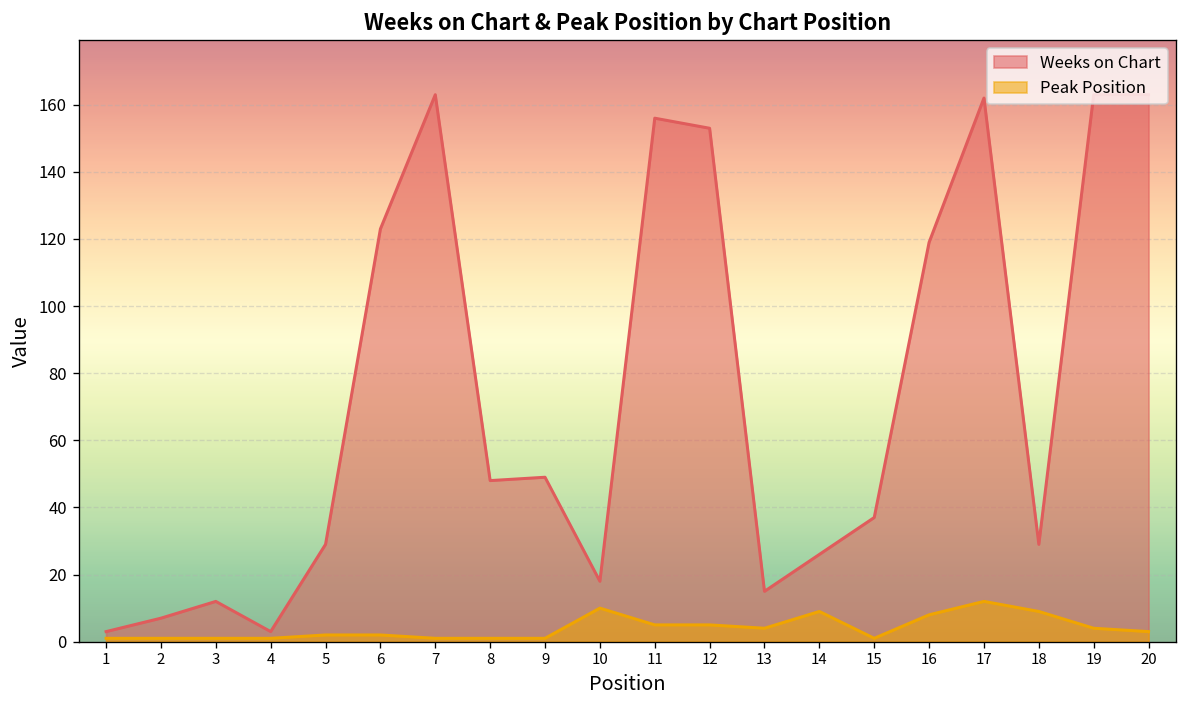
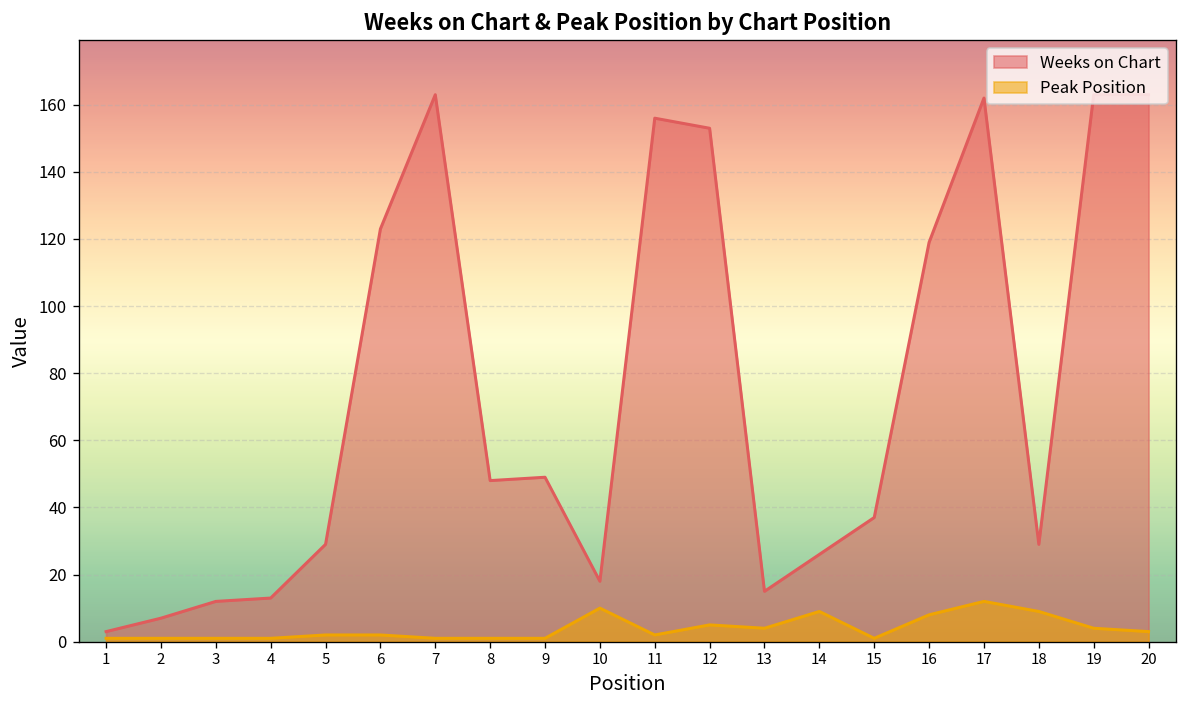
  {
    "Weeks on Chart": {
      "1": 3,
      "2": 7,
      "3": 12,
-     "4": 3,
+     "4": 13,
      "5": 29,
      "6": 123,
      "7": 163,
      "8": 48,
      "9": 49,
      "10": 18,
      "11": 156,
      "12": 153,
      "13": 15,
      "14": 26,
      "15": 37,
      "16": 119,
      "17": 162,
      "18": 29
    },
    "Peak Position": {
      "1": 1,
      "2": 1,
      "3": 1,
      "4": 1,
      "5": 2,
      "6": 2,
      "7": 1,
      "8": 1,
      "9": 1,
      "10": 10,
-     "11": 5,
+     "11": 2,
      "12": 5,
      "13": 4,
      "14": 9,
      "15": 1,
      "16": 8,
      "17": 12,
      "18": 9,
      "19": 4,
      "20": 3
    }
  }
